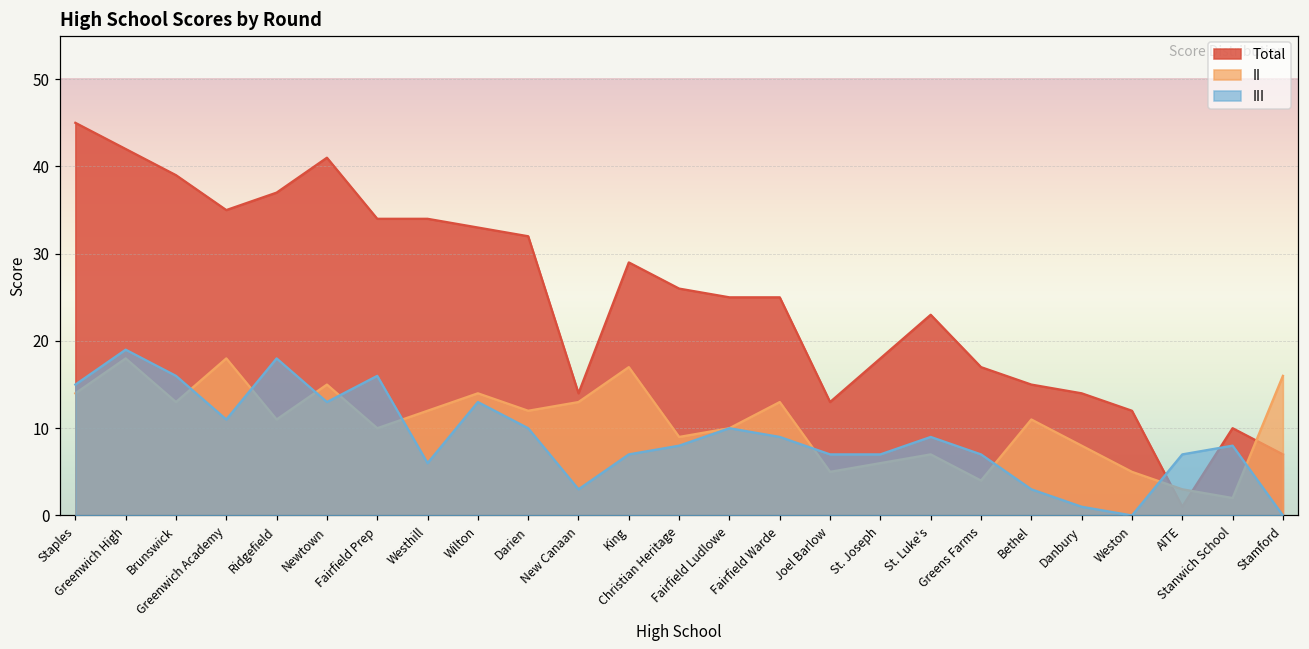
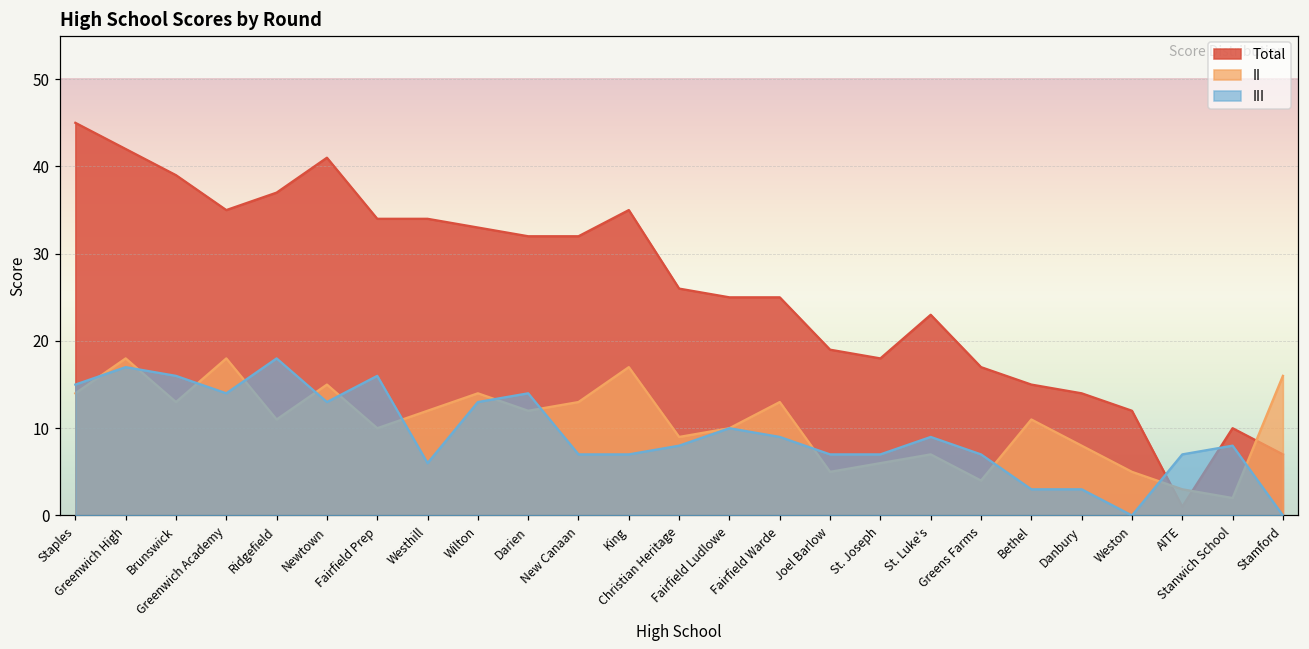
  {
    "Total": {
      "Staples": 45,
      "Greenwich High": 42,
      "Brunswick": 39,
      "Greenwich Academy": 35,
      "Ridgefield": 37,
      "Newtown": 41,
      "Fairfield Prep": 34,
      "Westhill": 34,
      "Wilton": 33,
      "Darien": 32,
-     "New Canaan": 14,
-     "King": 29,
+     "New Canaan": 32,
+     "King": 35,
      "Christian Heritage": 26,
      "Fairfield Ludlowe": 25,
      "Fairfield Warde": 25,
-     "Joel Barlow": 13,
+     "Joel Barlow": 19,
      "St. Joseph": 18,
      "St. Luke's": 23,
      "Greens Farms": 17,
      "Bethel": 15,
      "Danbury": 14,
      "Weston": 12,
      "AITE": 1,
      "Stanwich School": 10,
      "Stamford": 7
    },
    "II": {
      "Staples": 14,
      "Greenwich High": 18,
      "Brunswick": 13,
      "Greenwich Academy": 18,
      "Ridgefield": 11,
      "Newtown": 15,
      "Fairfield Prep": 10,
      "Westhill": 12,
      "Wilton": 14,
      "Darien": 12,
      "New Canaan": 13,
      "King": 17,
      "Christian Heritage": 9,
      "Fairfield Warde": 13,
      "Joel Barlow": 5,
      "St. Joseph": 6,
      "St. Luke's": 7,
      "Greens Farms": 4,
      "Bethel": 11,
      "Danbury": 8,
      "Weston": 5,
      "AITE": 3,
      "Stanwich School": 2,
      "Stamford": 16
    },
    "III": {
      "Staples": 15,
-     "Greenwich High": 19,
+     "Greenwich High": 17,
      "Brunswick": 16,
-     "Greenwich Academy": 11,
+     "Greenwich Academy": 14,
      "Ridgefield": 18,
      "Newtown": 13,
      "Fairfield Prep": 16,
      "Westhill": 6,
      "Wilton": 13,
-     "Darien": 10,
-     "New Canaan": 3,
+     "Darien": 14,
+     "New Canaan": 7,
      "King": 7,
      "Christian Heritage": 8,
      "Fairfield Warde": 9,
      "Joel Barlow": 7,
      "St. Joseph": 7,
      "St. Luke's": 9,
      "Greens Farms": 7,
      "Bethel": 3,
-     "Danbury": 1,
+     "Danbury": 3,
      "Weston": 0,
      "AITE": 7,
      "Stanwich School": 8,
      "Stamford": 0
    }
  }
